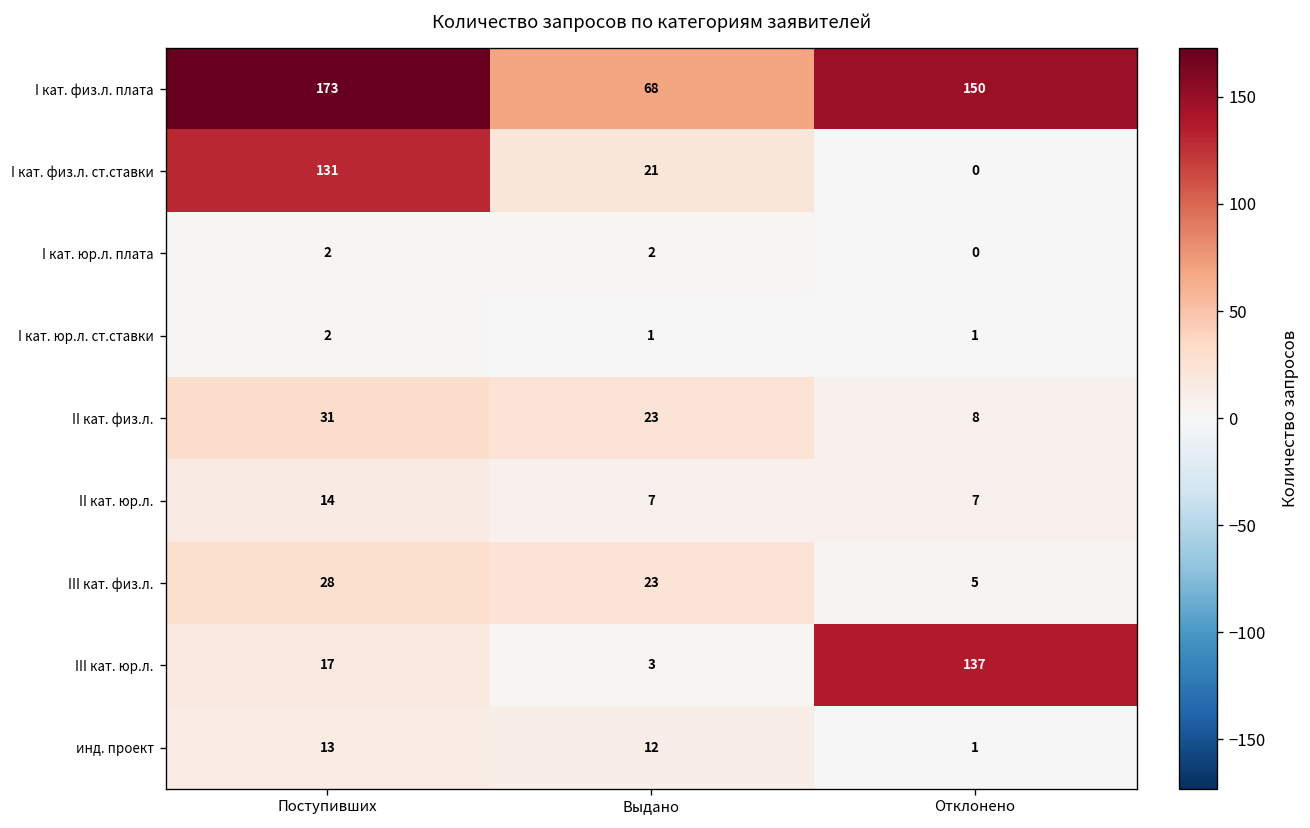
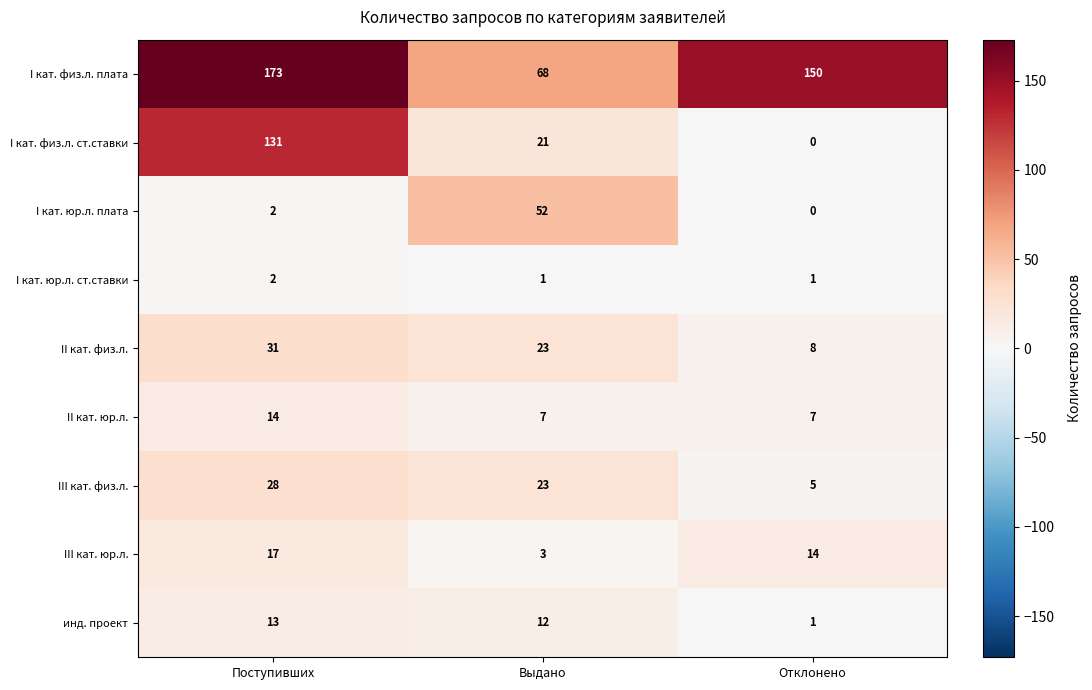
  {
    "I кат. физ.л. плата": {
      "Поступивших": 173,
      "Выдано": 68,
      "Отклонено": 150
    },
    "I кат. физ.л. ст.ставки": {
      "Поступивших": 131,
      "Выдано": 21,
      "Отклонено": 0
    },
    "I кат. юр.л. плата": {
      "Поступивших": 2,
-     "Выдано": 2,
+     "Выдано": 52,
      "Отклонено": 0
    },
    "I кат. юр.л. ст.ставки": {
      "Поступивших": 2,
      "Выдано": 1,
      "Отклонено": 1
    },
    "II кат. физ.л.": {
      "Поступивших": 31,
      "Выдано": 23,
      "Отклонено": 8
    },
    "II кат. юр.л.": {
      "Поступивших": 14,
      "Выдано": 7,
      "Отклонено": 7
    },
    "III кат. физ.л.": {
      "Поступивших": 28,
      "Выдано": 23,
      "Отклонено": 5
    },
    "III кат. юр.л.": {
      "Поступивших": 17,
      "Выдано": 3,
-     "Отклонено": 137
+     "Отклонено": 14
    },
    "инд. проект": {
      "Поступивших": 13,
      "Выдано": 12,
      "Отклонено": 1
    }
  }
